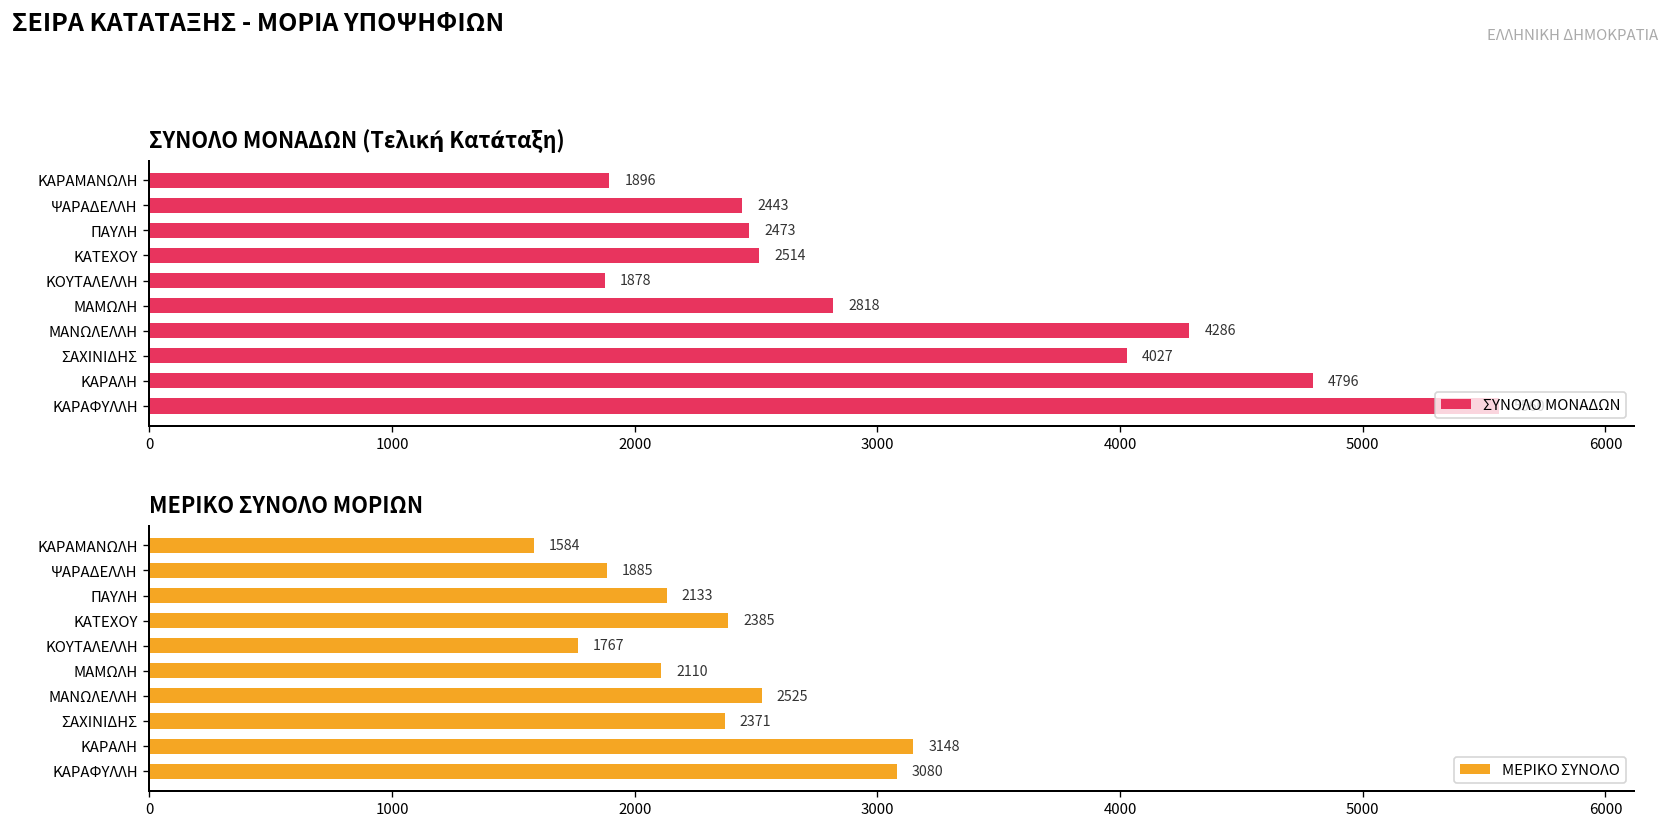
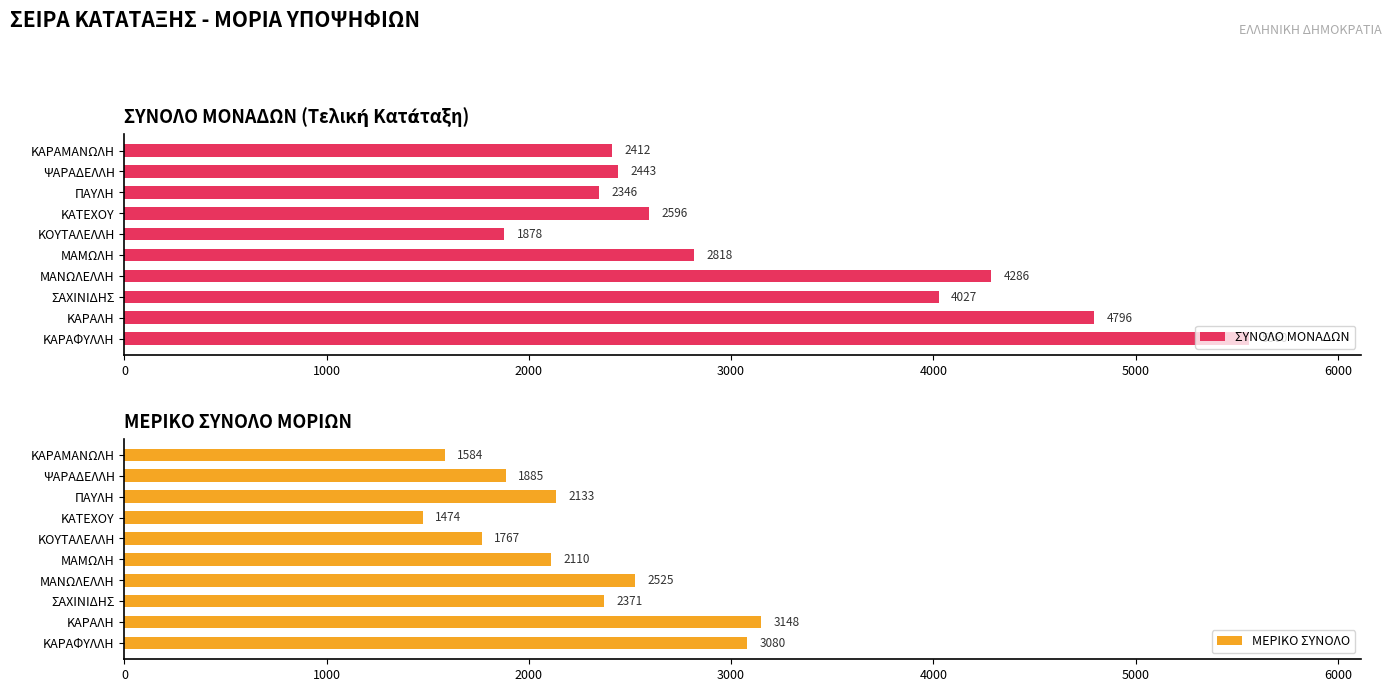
  {
    "ΣΥΝΟΛΟ ΜΟΝΑΔΩΝ (Τελική Κατάταξη)": {
-     "ΚΑΡΑΜΑΝΩΛΗ": 1896,
+     "ΚΑΡΑΜΑΝΩΛΗ": 2412,
      "ΨΑΡΑΔΕΛΛΗ": 2443,
-     "ΠΑΥΛΗ": 2473,
-     "ΚΑΤΕΧΟΥ": 2514,
+     "ΠΑΥΛΗ": 2346,
+     "ΚΑΤΕΧΟΥ": 2596,
      "ΚΟΥΤΑΛΕΛΛΗ": 1878,
      "ΜΑΜΩΛΗ": 2818,
      "ΜΑΝΩΛΕΛΛΗ": 4286,
      "ΣΑΧΙΝΙΔΗΣ": 4027,
      "ΚΑΡΑΛΗ": 4796
    },
    "ΜΕΡΙΚΟ ΣΥΝΟΛΟ ΜΟΡΙΩΝ": {
      "ΚΑΡΑΜΑΝΩΛΗ": 1584,
      "ΨΑΡΑΔΕΛΛΗ": 1885,
      "ΠΑΥΛΗ": 2133,
-     "ΚΑΤΕΧΟΥ": 2385,
+     "ΚΑΤΕΧΟΥ": 1474,
      "ΚΟΥΤΑΛΕΛΛΗ": 1767,
      "ΜΑΜΩΛΗ": 2110,
      "ΜΑΝΩΛΕΛΛΗ": 2525,
      "ΣΑΧΙΝΙΔΗΣ": 2371,
      "ΚΑΡΑΛΗ": 3148,
      "ΚΑΡΑΦΥΛΛΗ": 3080
    }
  }
